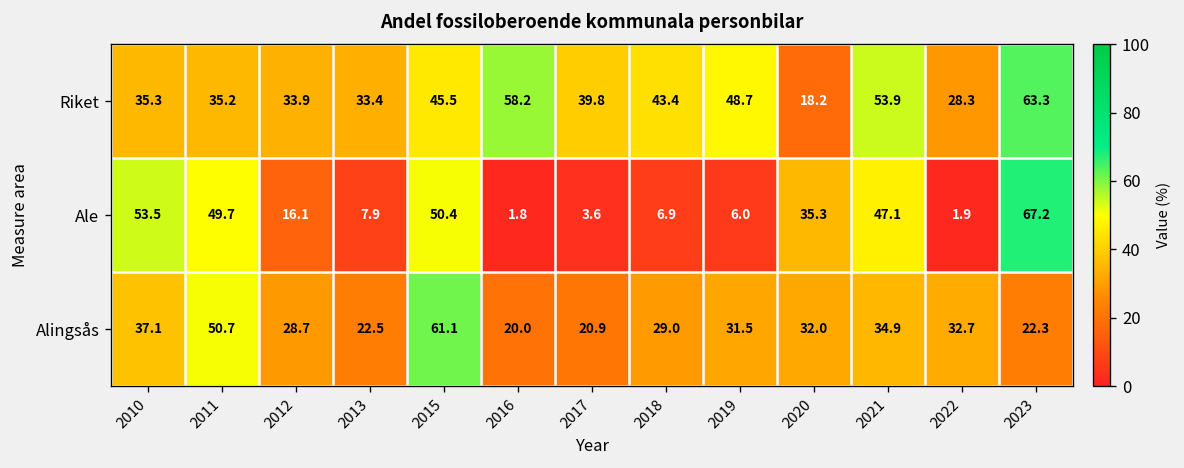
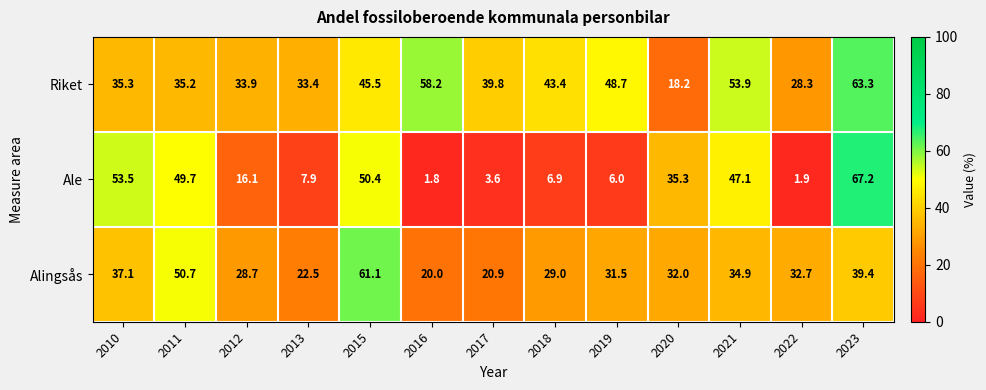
  {
    "Riket": {
      "2010": 35.3,
      "2011": 35.2,
      "2012": 33.9,
      "2013": 33.4,
      "2015": 45.5,
      "2016": 58.2,
      "2017": 39.8,
      "2018": 43.4,
      "2019": 48.7,
      "2020": 18.2,
      "2021": 53.9,
      "2022": 28.3,
      "2023": 63.3
    },
    "Ale": {
      "2010": 53.5,
      "2011": 49.7,
      "2012": 16.1,
      "2013": 7.9,
      "2015": 50.4,
      "2016": 1.8,
      "2017": 3.6,
      "2018": 6.9,
      "2019": 6.0,
      "2020": 35.3,
      "2021": 47.1,
      "2022": 1.9,
      "2023": 67.2
    },
    "Alingsås": {
      "2010": 37.1,
      "2011": 50.7,
      "2012": 28.7,
      "2013": 22.5,
      "2015": 61.1,
      "2016": 20.0,
      "2017": 20.9,
      "2018": 29.0,
      "2019": 31.5,
      "2020": 32.0,
      "2021": 34.9,
      "2022": 32.7,
-     "2023": 22.3
+     "2023": 39.4
    }
  }
